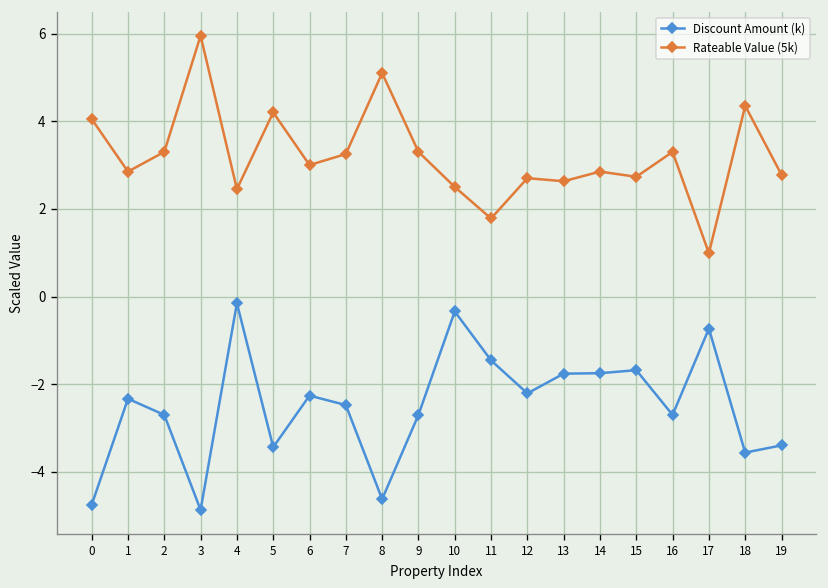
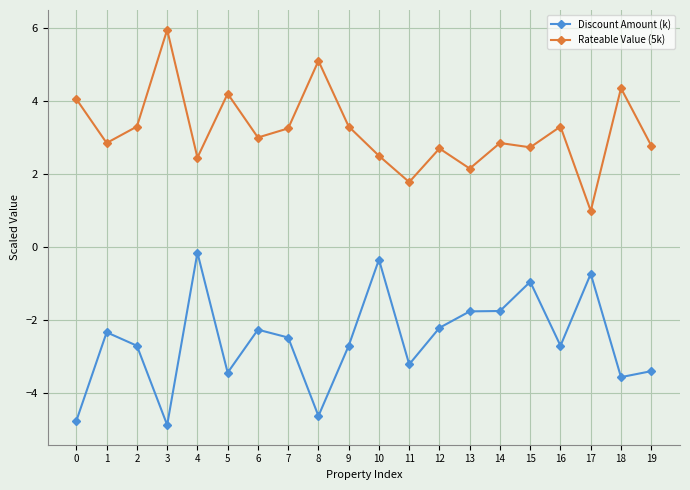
  {
    "Discount Amount (k)": {
      "0": -4.8,
      "1": -2.3,
      "2": -2.7,
      "3": -4.9,
      "4": -0.2,
      "5": -3.4,
      "6": -2.3,
      "7": -2.5,
      "8": -4.6,
      "9": -2.7,
      "10": -0.3,
-     "11": -1.5,
+     "11": -3.2,
      "12": -2.2,
      "13": -1.8,
      "14": -1.7,
-     "15": -1.7,
+     "15": -0.9,
      "16": -2.7,
      "17": -0.7,
      "18": -3.6,
      "19": -3.4
    },
    "Rateable Value (5k)": {
      "0": 4.1,
      "1": 2.9,
      "2": 3.3,
      "3": 6.0,
      "4": 2.5,
      "5": 4.2,
      "6": 3.0,
      "7": 3.3,
      "8": 5.1,
      "9": 3.3,
      "10": 2.5,
      "11": 1.8,
      "12": 2.7,
-     "13": 2.6,
+     "13": 2.2,
      "14": 2.9,
      "15": 2.7,
      "16": 3.3,
      "17": 1.0,
      "18": 4.4,
      "19": 2.8
    }
  }
